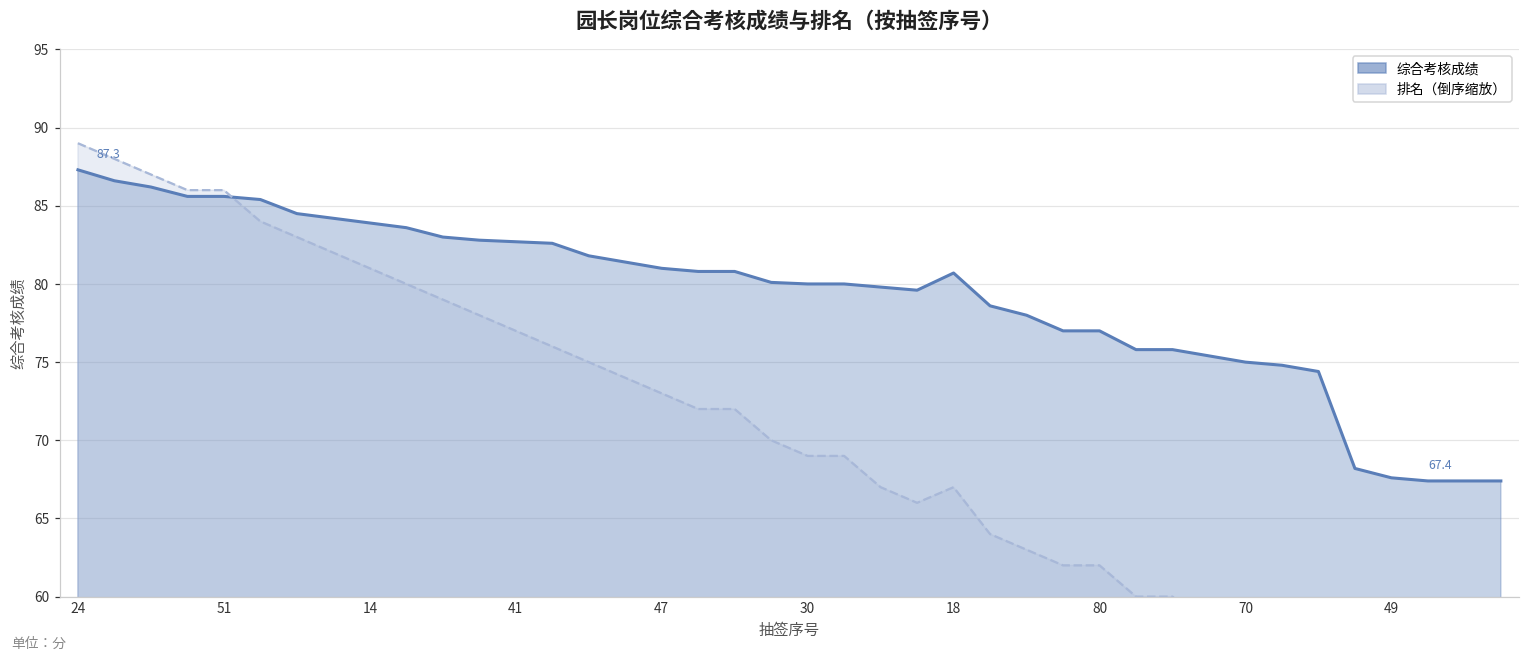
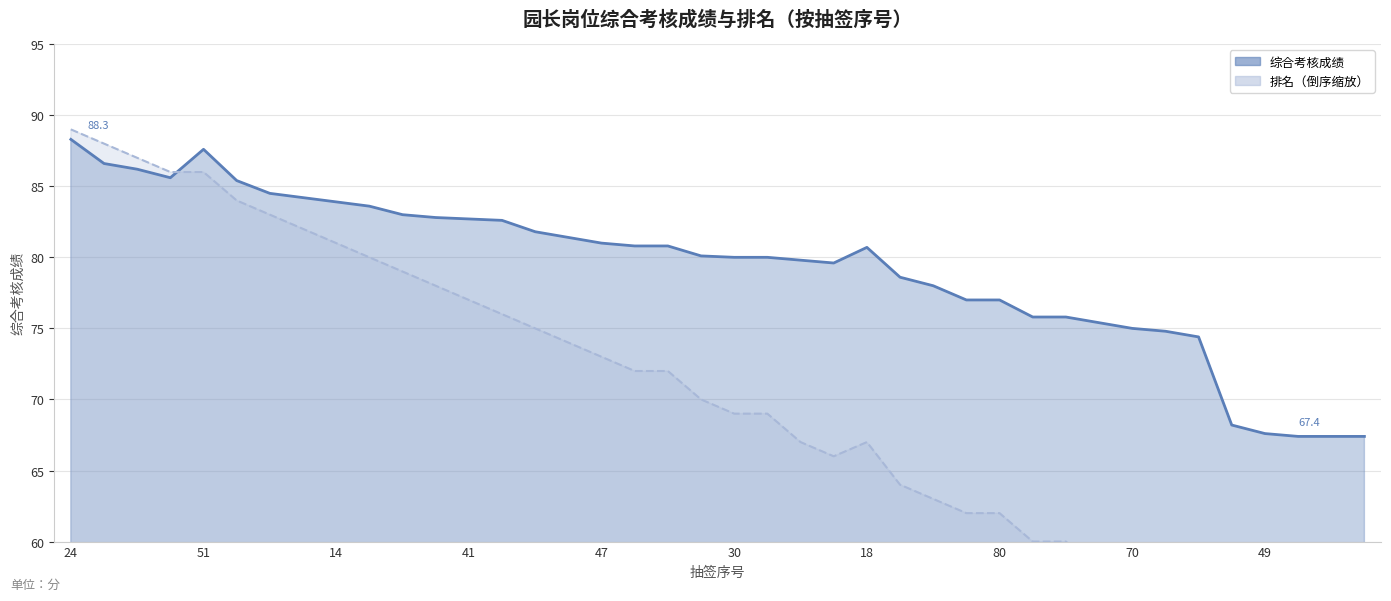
  {
    "综合考核成绩": {
-     "24": 87.3,
-     "51": 85.6
+     "24": 88.3,
+     "51": 87.6
    },
    "排名（倒序缩放）": {
      "24": 89.0,
      "51": 86.0,
      "14": 81.0,
      "41": 77.0,
      "47": 73.0,
      "30": 69.0,
      "18": 67.0,
      "80": 62.0
    }
  }
